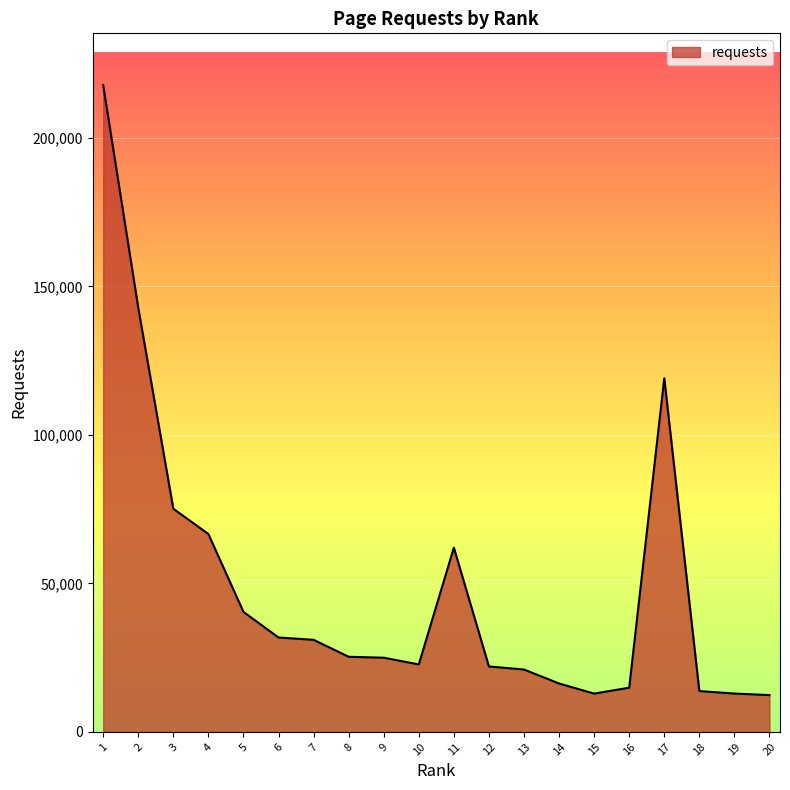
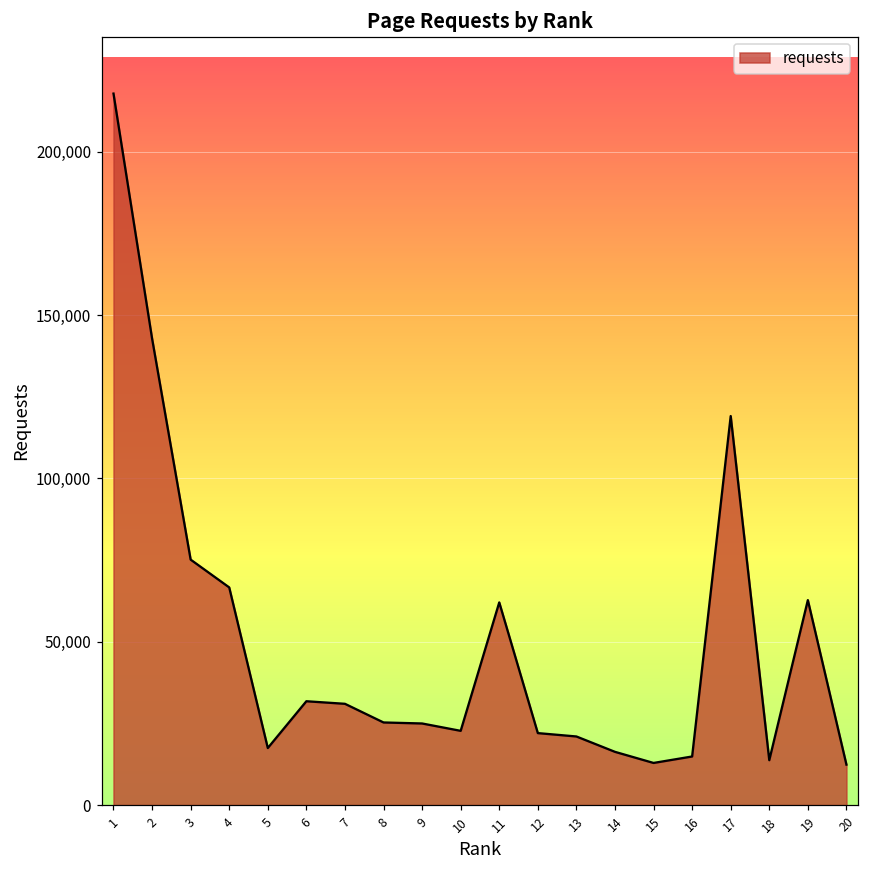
  {
    "1": "218,000",
    "2": "143,000",
    "3": "75,000",
    "4": "67,000",
-   "5": "40,000",
+   "5": "17,000",
    "6": "32,000",
    "7": "31,000",
    "8": "25,000",
    "9": "25,000",
    "10": "23,000",
    "11": "62,000",
    "12": "22,000",
    "13": "21,000",
    "14": "16,000",
    "15": "13,000",
    "16": "15,000",
    "17": "119,000",
    "18": "14,000",
-   "19": "13,000",
+   "19": "63,000",
    "20": "12,000"
  }
